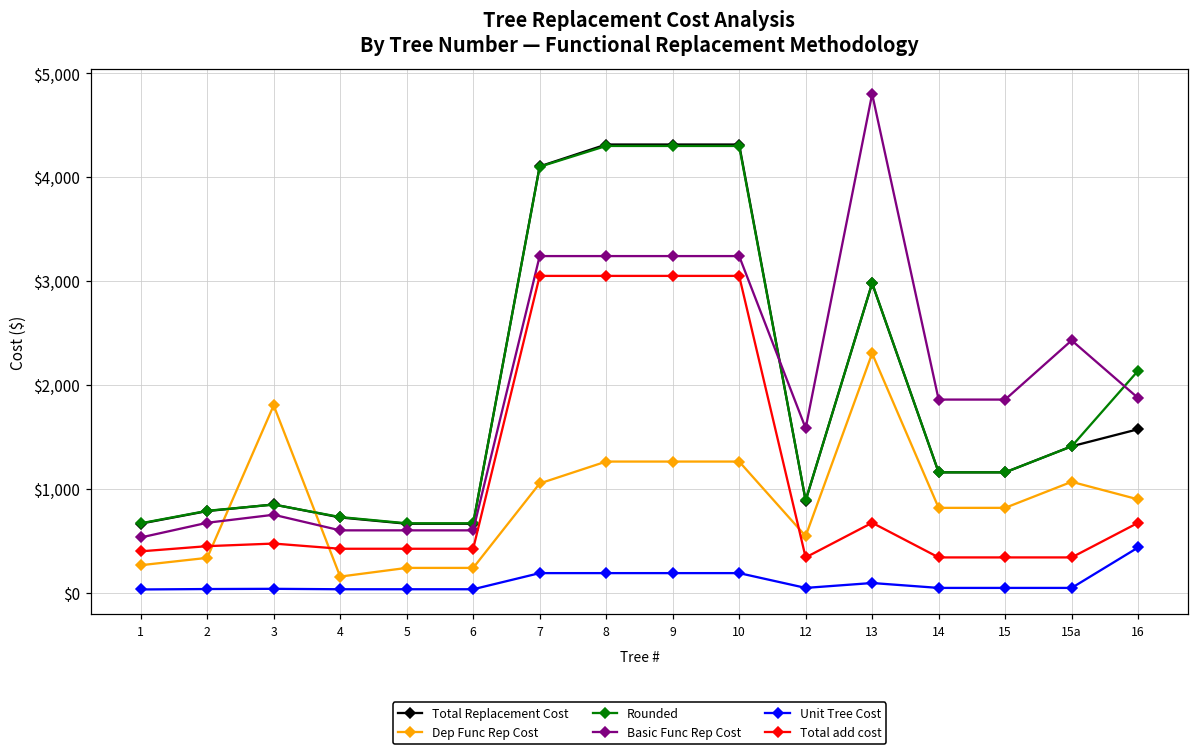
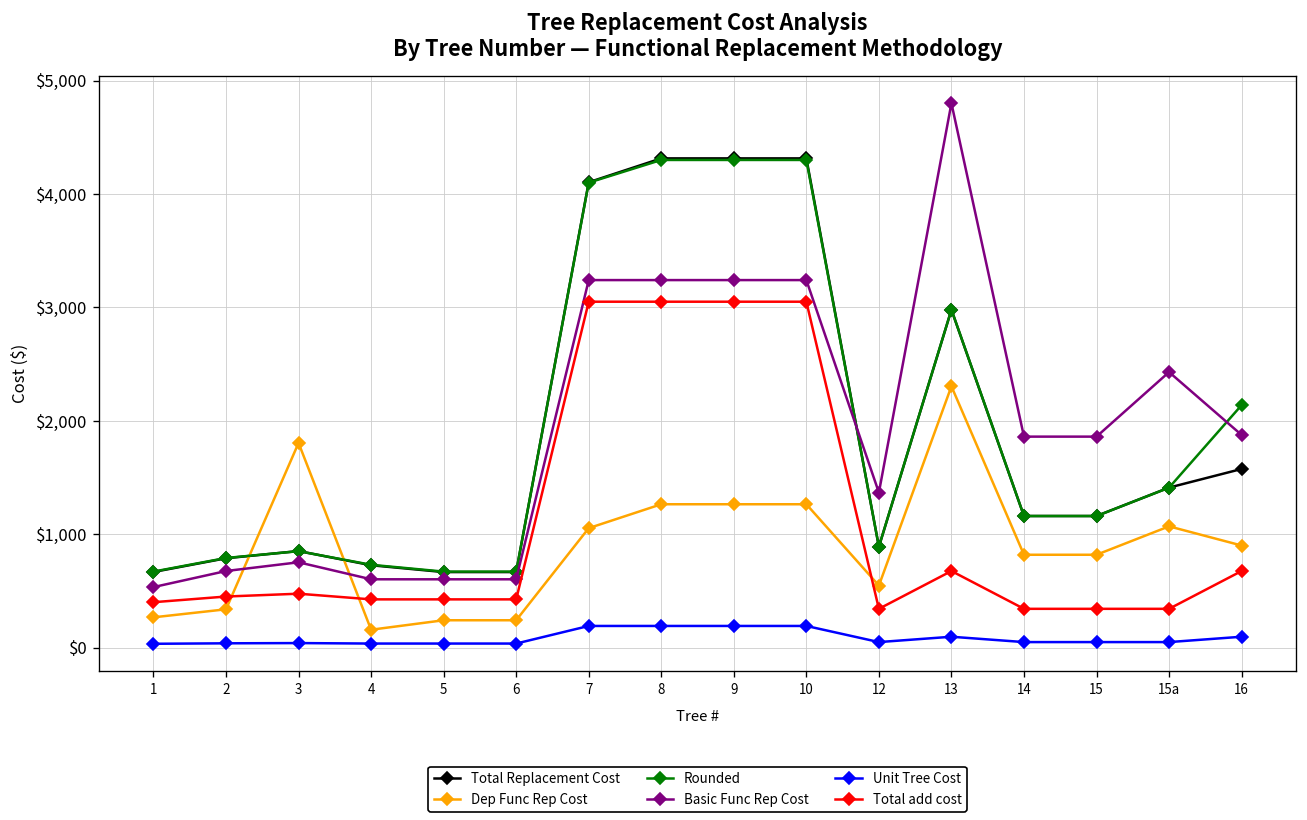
  {
    "Total Replacement Cost": {
      "16": "$1,600"
    },
    "Dep Func Rep Cost": {
      "1": "$300",
      "2": "$300",
      "3": "$1,800",
      "4": "$200",
      "5": "$200",
      "6": "$200",
      "7": "$1,100",
      "8": "$1,300",
      "9": "$1,300",
      "10": "$1,300",
      "12": "$500",
      "13": "$2,300",
      "14": "$800",
      "15": "$800",
      "15a": "$1,100",
      "16": "$900"
    },
    "Rounded": {
      "16": "$2,100"
    },
    "Basic Func Rep Cost": {
      "1": "$500",
      "2": "$700",
      "3": "$800",
      "4": "$600",
      "5": "$600",
      "6": "$600",
      "7": "$3,200",
      "8": "$3,200",
      "9": "$3,200",
      "10": "$3,200",
-     "12": "$1,600",
+     "12": "$1,400",
      "13": "$4,800",
      "14": "$1,900",
      "15": "$1,900",
      "15a": "$2,400",
      "16": "$1,900"
    },
    "Unit Tree Cost": {
      "1": "$0",
      "2": "$0",
      "3": "$0",
      "4": "$0",
      "5": "$0",
      "6": "$0",
      "7": "$200",
      "8": "$200",
      "9": "$200",
      "10": "$200",
      "12": "$0",
      "13": "$100",
      "14": "$0",
      "15": "$0",
      "15a": "$0",
-     "16": "$400"
+     "16": "$100"
    },
    "Total add cost": {
      "1": "$400",
      "2": "$500",
      "3": "$500",
      "4": "$400",
      "5": "$400",
      "6": "$400",
      "7": "$3,100",
      "8": "$3,100",
      "9": "$3,100",
      "10": "$3,100",
      "12": "$300",
      "13": "$700",
      "14": "$300",
      "15": "$300",
      "15a": "$300",
      "16": "$700"
    }
  }
